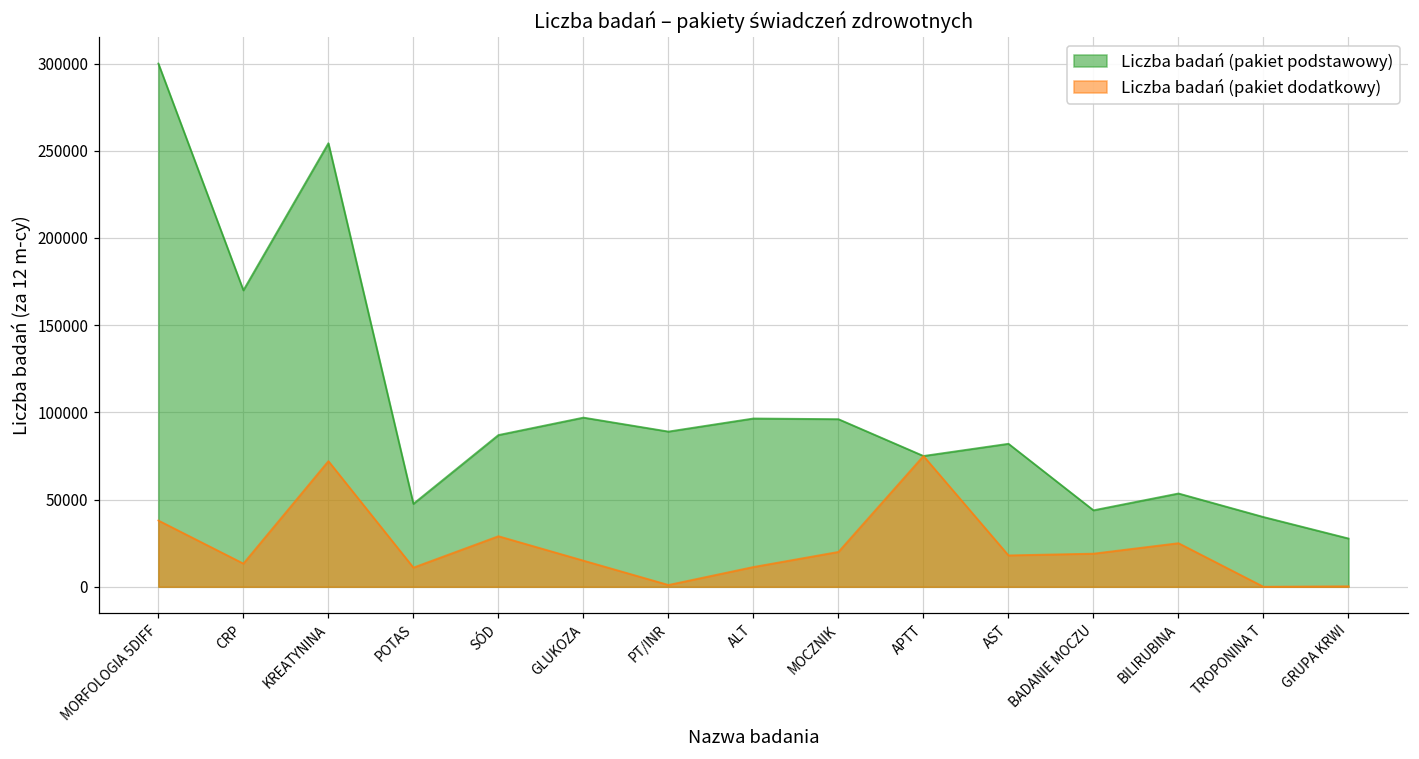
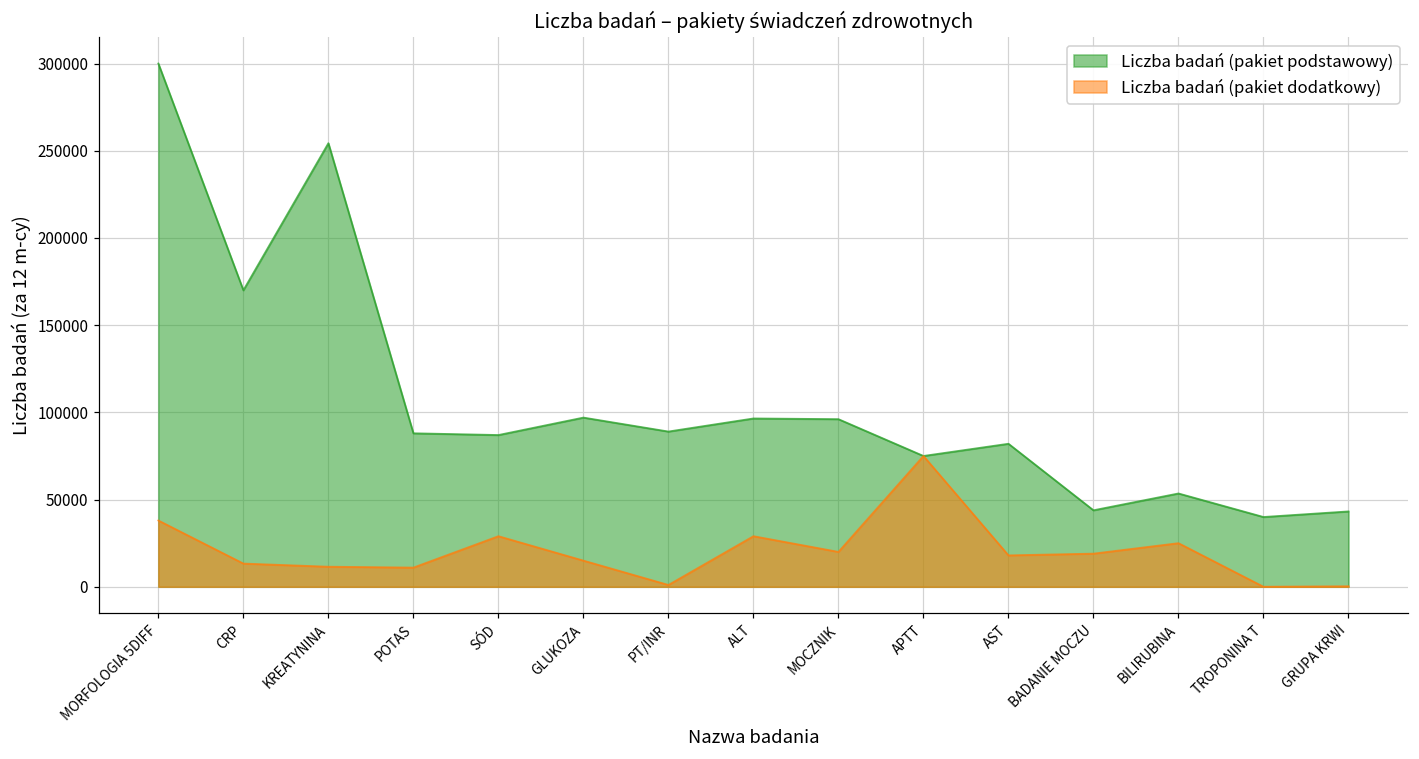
  {
    "Liczba badań (pakiet podstawowy)": {
      "MORFOLOGIA 5DIFF": 300000,
      "CRP": 170000,
      "KREATYNINA": 254000,
-     "POTAS": 48000,
+     "POTAS": 88000,
      "SÓD": 87000,
      "GLUKOZA": 97000,
      "PT/INR": 89000,
      "ALT": 97000,
      "MOCZNIK": 96000,
      "AST": 82000,
      "BADANIE MOCZU": 44000,
      "BILIRUBINA": 54000,
      "TROPONINA T": 40000,
-     "GRUPA KRWI": 28000
+     "GRUPA KRWI": 43000
    },
    "Liczba badań (pakiet dodatkowy)": {
      "MORFOLOGIA 5DIFF": 38000,
      "CRP": 13000,
-     "KREATYNINA": 72000,
+     "KREATYNINA": 12000,
      "POTAS": 11000,
      "SÓD": 29000,
      "GLUKOZA": 15000,
      "PT/INR": 1000,
-     "ALT": 11000,
+     "ALT": 29000,
      "MOCZNIK": 20000,
      "AST": 18000,
      "BADANIE MOCZU": 19000,
      "BILIRUBINA": 25000,
      "TROPONINA T": 0,
      "GRUPA KRWI": 0
    }
  }
